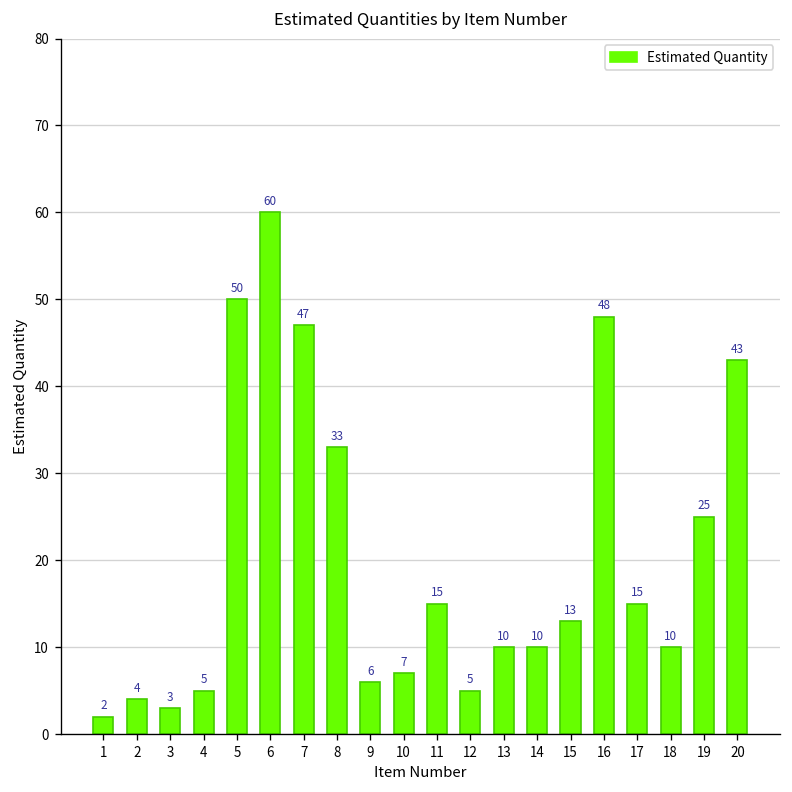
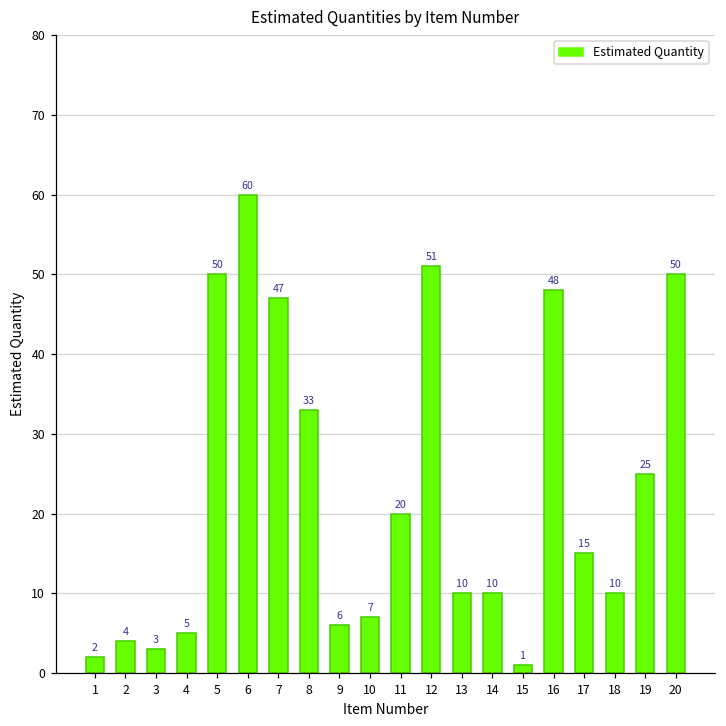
  {
    "1": 2,
    "2": 4,
    "3": 3,
    "4": 5,
    "5": 50,
    "6": 60,
    "7": 47,
    "8": 33,
    "9": 6,
    "10": 7,
-   "11": 15,
-   "12": 5,
+   "11": 20,
+   "12": 51,
    "13": 10,
    "14": 10,
-   "15": 13,
+   "15": 1,
    "16": 48,
    "17": 15,
    "18": 10,
    "19": 25,
-   "20": 43
+   "20": 50
  }
